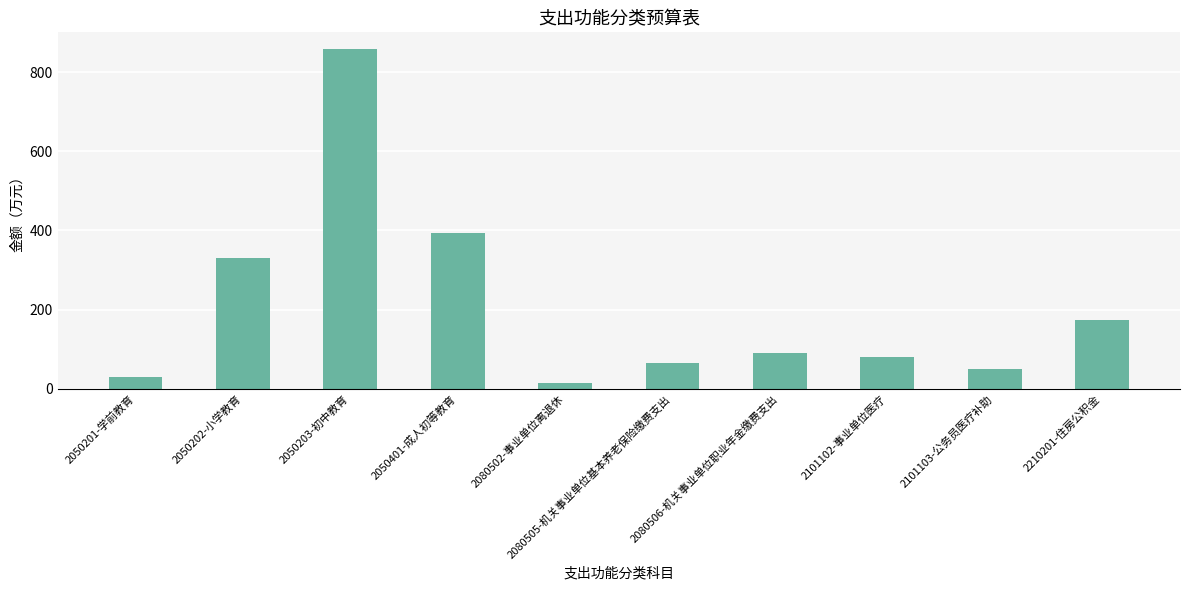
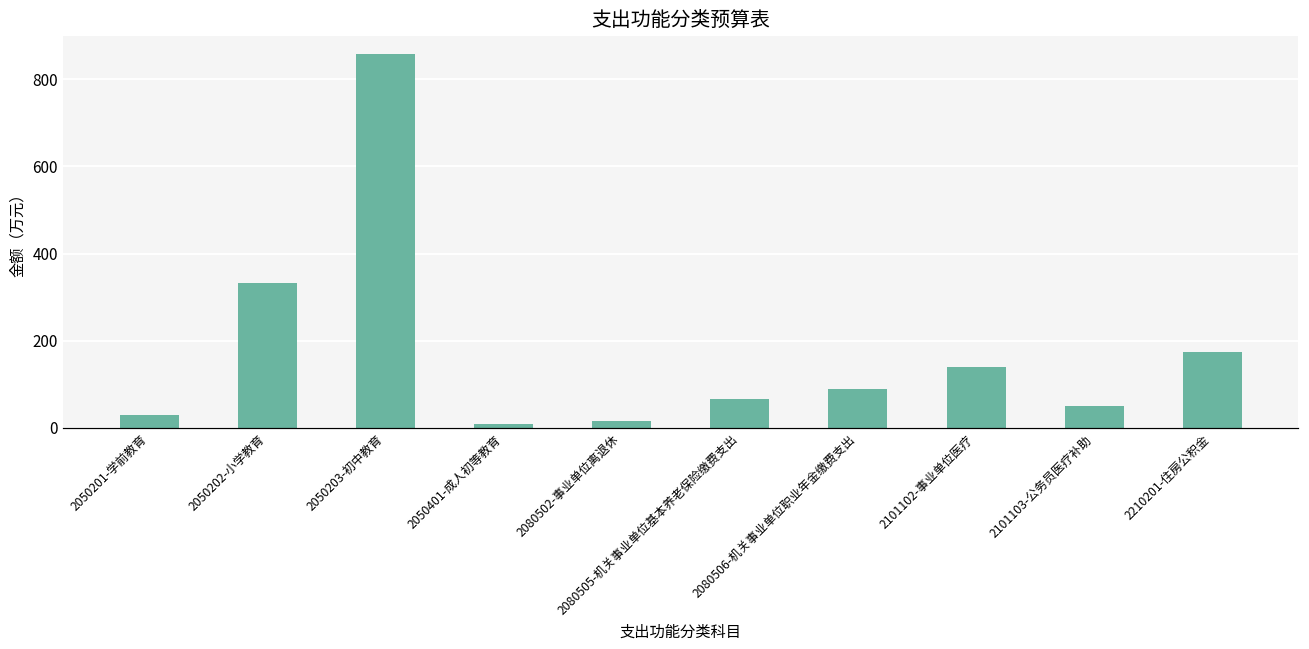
  {
    "2050201-学前教育": 30,
    "2050202-小学教育": 330,
    "2050203-初中教育": 860,
-   "2050401-成人初等教育": 390,
+   "2050401-成人初等教育": 10,
    "2080502-事业单位离退休": 20,
    "2080505-机关事业单位基本养老保险缴费支出": 70,
    "2080506-机关事业单位职业年金缴费支出": 90,
-   "2101102-事业单位医疗": 80,
+   "2101102-事业单位医疗": 140,
    "2101103-公务员医疗补助": 50,
    "2210201-住房公积金": 170
  }
